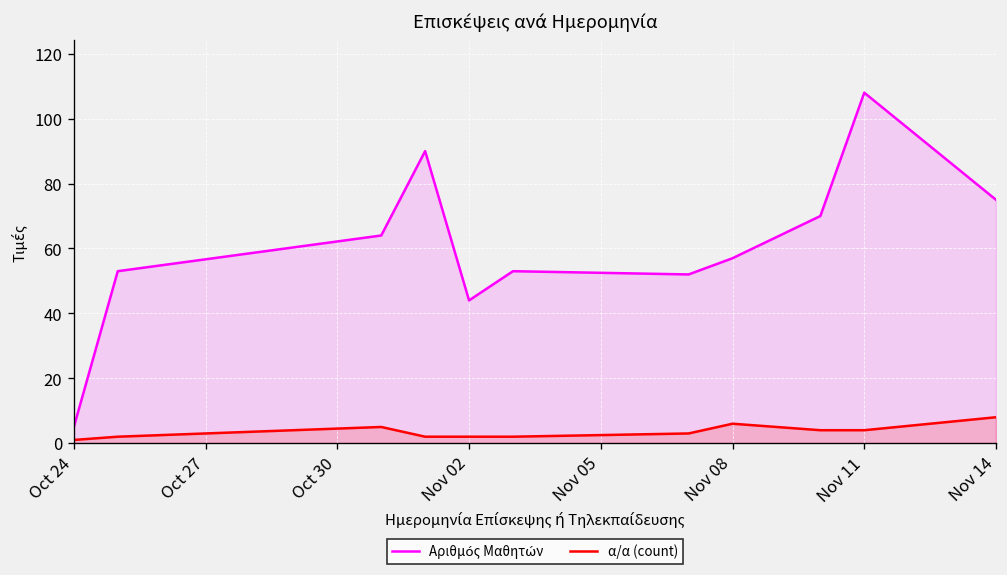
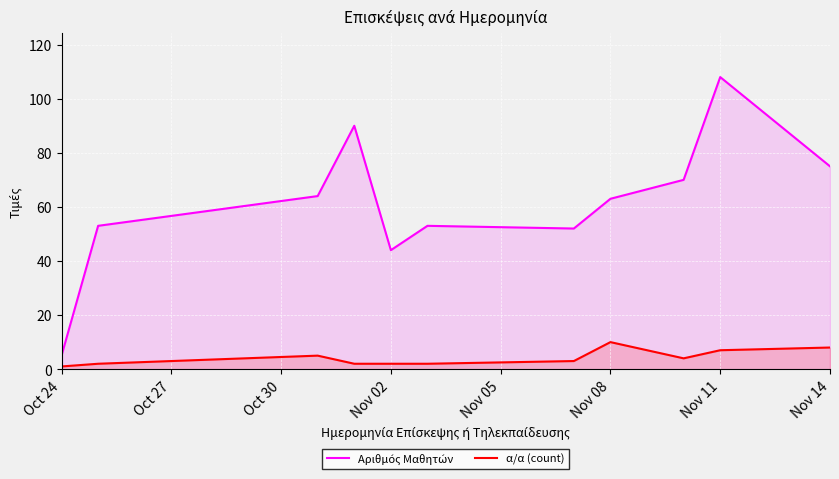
  {
    "Αριθμός Μαθητών": {
      "Oct 24": 5,
      "Nov 02": 44,
-     "Nov 08": 57,
+     "Nov 08": 63,
      "Nov 11": 108,
      "Nov 14": 75
    },
    "α/α (count)": {
      "Oct 24": 1,
      "Nov 02": 2,
-     "Nov 08": 6,
-     "Nov 11": 4,
+     "Nov 08": 10,
+     "Nov 11": 7,
      "Nov 14": 8
    }
  }
